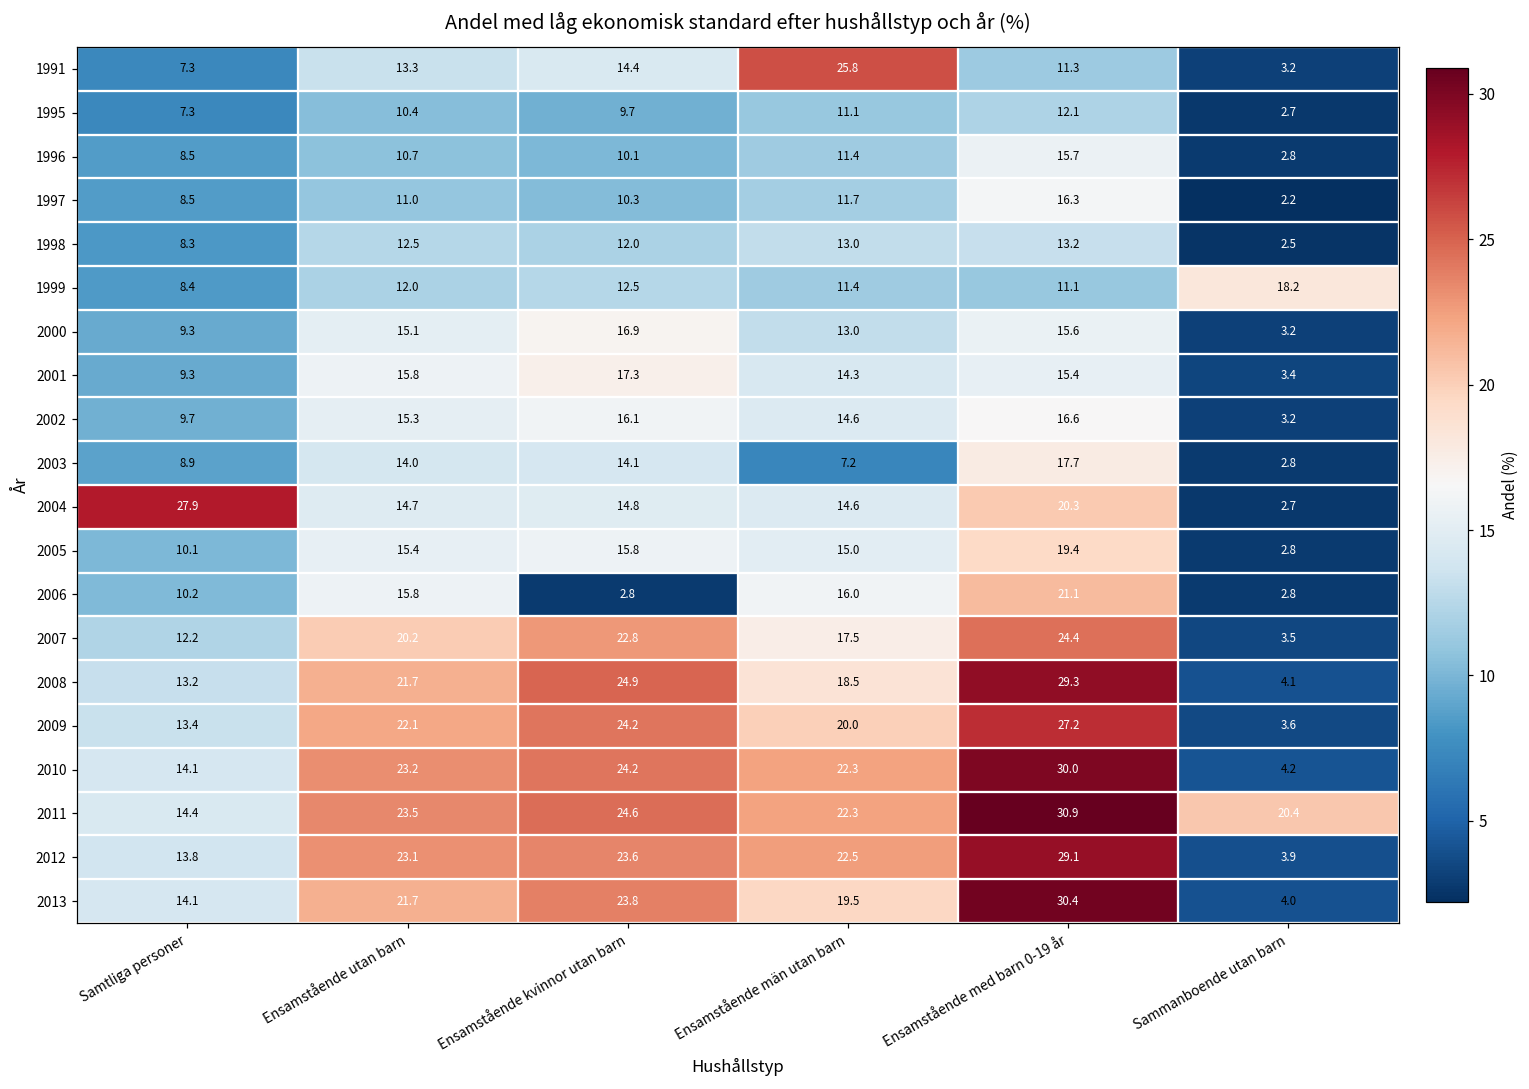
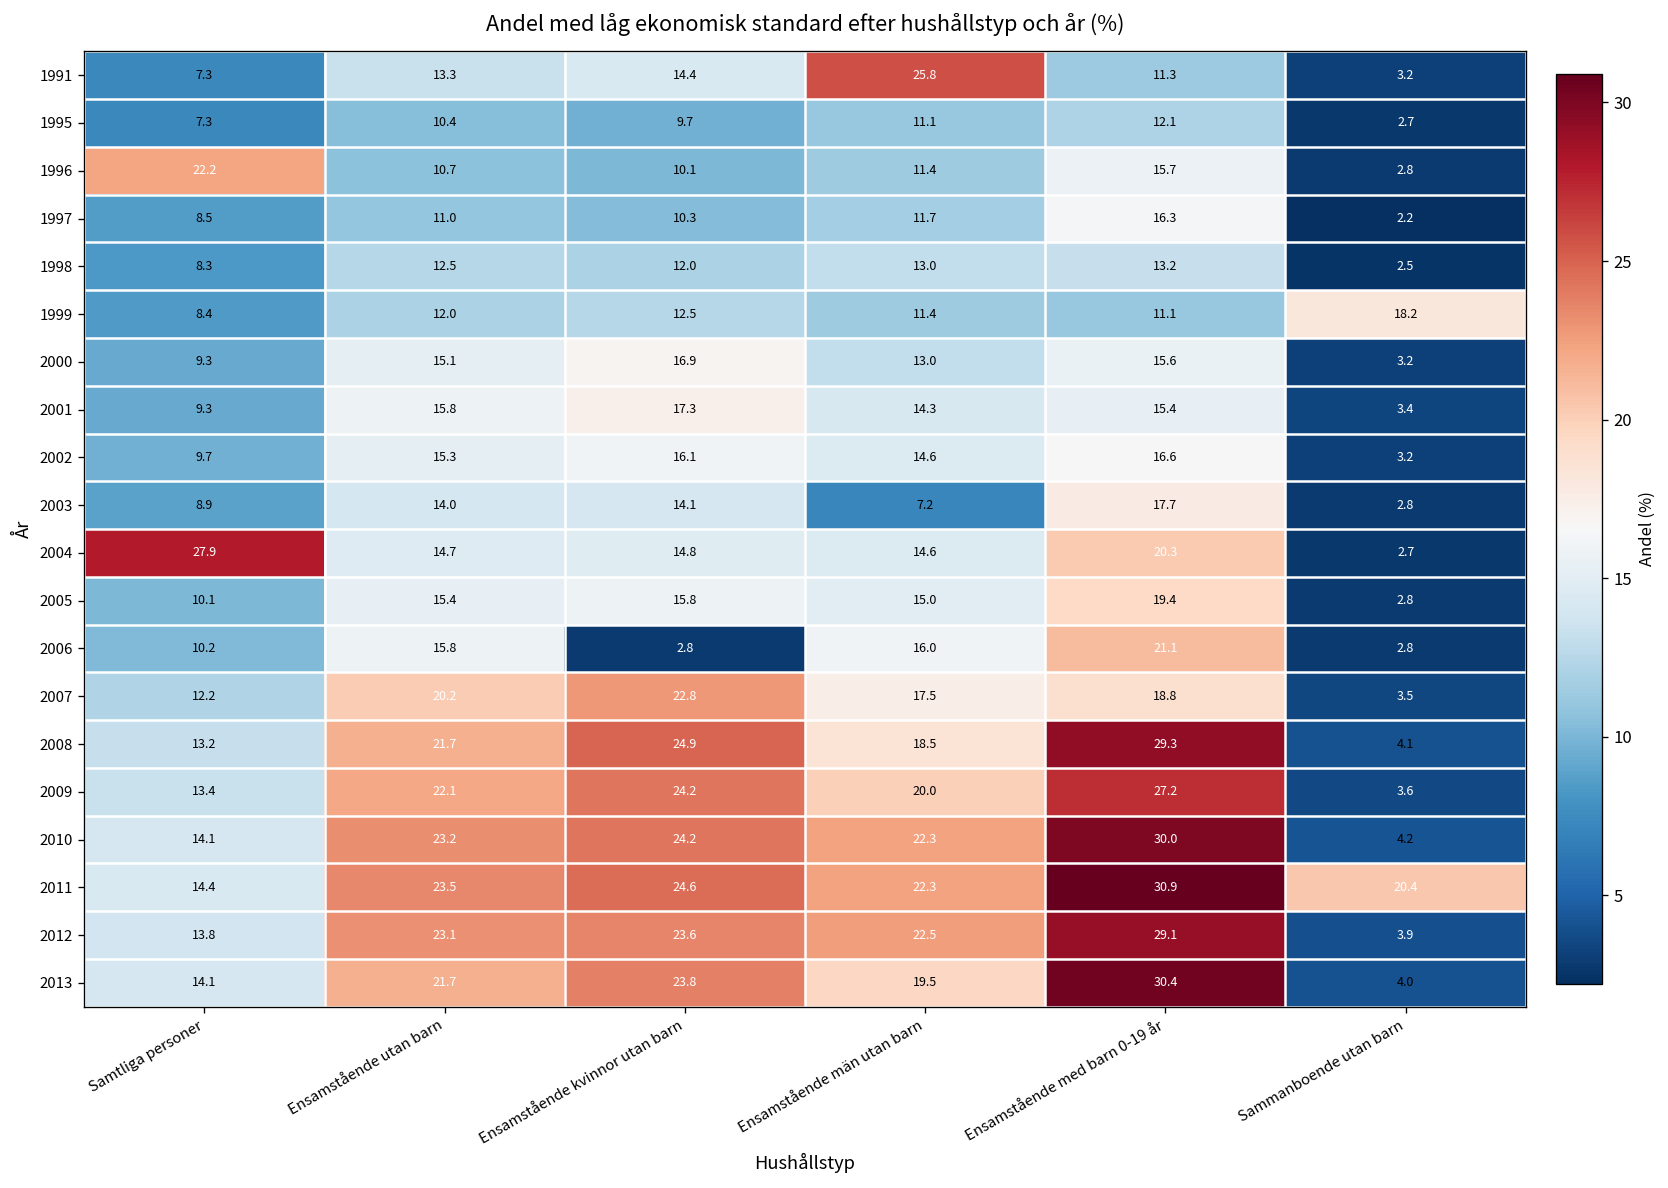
  {
    "1991": {
      "Samtliga personer": 7.3,
      "Ensamstående utan barn": 13.3,
      "Ensamstående kvinnor utan barn": 14.4,
      "Ensamstående män utan barn": 25.8,
      "Ensamstående med barn 0-19 år": 11.3,
      "Sammanboende utan barn": 3.2
    },
    "1995": {
      "Samtliga personer": 7.3,
      "Ensamstående utan barn": 10.4,
      "Ensamstående kvinnor utan barn": 9.7,
      "Ensamstående män utan barn": 11.1,
      "Ensamstående med barn 0-19 år": 12.1,
      "Sammanboende utan barn": 2.7
    },
    "1996": {
-     "Samtliga personer": 8.5,
+     "Samtliga personer": 22.2,
      "Ensamstående utan barn": 10.7,
      "Ensamstående kvinnor utan barn": 10.1,
      "Ensamstående män utan barn": 11.4,
      "Ensamstående med barn 0-19 år": 15.7,
      "Sammanboende utan barn": 2.8
    },
    "1997": {
      "Samtliga personer": 8.5,
      "Ensamstående utan barn": 11.0,
      "Ensamstående kvinnor utan barn": 10.3,
      "Ensamstående män utan barn": 11.7,
      "Ensamstående med barn 0-19 år": 16.3,
      "Sammanboende utan barn": 2.2
    },
    "1998": {
      "Samtliga personer": 8.3,
      "Ensamstående utan barn": 12.5,
      "Ensamstående kvinnor utan barn": 12.0,
      "Ensamstående män utan barn": 13.0,
      "Ensamstående med barn 0-19 år": 13.2,
      "Sammanboende utan barn": 2.5
    },
    "1999": {
      "Samtliga personer": 8.4,
      "Ensamstående utan barn": 12.0,
      "Ensamstående kvinnor utan barn": 12.5,
      "Ensamstående män utan barn": 11.4,
      "Ensamstående med barn 0-19 år": 11.1,
      "Sammanboende utan barn": 18.2
    },
    "2000": {
      "Samtliga personer": 9.3,
      "Ensamstående utan barn": 15.1,
      "Ensamstående kvinnor utan barn": 16.9,
      "Ensamstående män utan barn": 13.0,
      "Ensamstående med barn 0-19 år": 15.6,
      "Sammanboende utan barn": 3.2
    },
    "2001": {
      "Samtliga personer": 9.3,
      "Ensamstående utan barn": 15.8,
      "Ensamstående kvinnor utan barn": 17.3,
      "Ensamstående män utan barn": 14.3,
      "Ensamstående med barn 0-19 år": 15.4,
      "Sammanboende utan barn": 3.4
    },
    "2002": {
      "Samtliga personer": 9.7,
      "Ensamstående utan barn": 15.3,
      "Ensamstående kvinnor utan barn": 16.1,
      "Ensamstående män utan barn": 14.6,
      "Ensamstående med barn 0-19 år": 16.6,
      "Sammanboende utan barn": 3.2
    },
    "2003": {
      "Samtliga personer": 8.9,
      "Ensamstående utan barn": 14.0,
      "Ensamstående kvinnor utan barn": 14.1,
      "Ensamstående män utan barn": 7.2,
      "Ensamstående med barn 0-19 år": 17.7,
      "Sammanboende utan barn": 2.8
    },
    "2004": {
      "Samtliga personer": 27.9,
      "Ensamstående utan barn": 14.7,
      "Ensamstående kvinnor utan barn": 14.8,
      "Ensamstående män utan barn": 14.6,
      "Ensamstående med barn 0-19 år": 20.3,
      "Sammanboende utan barn": 2.7
    },
    "2005": {
      "Samtliga personer": 10.1,
      "Ensamstående utan barn": 15.4,
      "Ensamstående kvinnor utan barn": 15.8,
      "Ensamstående män utan barn": 15.0,
      "Ensamstående med barn 0-19 år": 19.4,
      "Sammanboende utan barn": 2.8
    },
    "2006": {
      "Samtliga personer": 10.2,
      "Ensamstående utan barn": 15.8,
      "Ensamstående kvinnor utan barn": 2.8,
      "Ensamstående män utan barn": 16.0,
      "Ensamstående med barn 0-19 år": 21.1,
      "Sammanboende utan barn": 2.8
    },
    "2007": {
      "Samtliga personer": 12.2,
      "Ensamstående utan barn": 20.2,
      "Ensamstående kvinnor utan barn": 22.8,
      "Ensamstående män utan barn": 17.5,
-     "Ensamstående med barn 0-19 år": 24.4,
+     "Ensamstående med barn 0-19 år": 18.8,
      "Sammanboende utan barn": 3.5
    },
    "2008": {
      "Samtliga personer": 13.2,
      "Ensamstående utan barn": 21.7,
      "Ensamstående kvinnor utan barn": 24.9,
      "Ensamstående män utan barn": 18.5,
      "Ensamstående med barn 0-19 år": 29.3,
      "Sammanboende utan barn": 4.1
    },
    "2009": {
      "Samtliga personer": 13.4,
      "Ensamstående utan barn": 22.1,
      "Ensamstående kvinnor utan barn": 24.2,
      "Ensamstående män utan barn": 20.0,
      "Ensamstående med barn 0-19 år": 27.2,
      "Sammanboende utan barn": 3.6
    },
    "2010": {
      "Samtliga personer": 14.1,
      "Ensamstående utan barn": 23.2,
      "Ensamstående kvinnor utan barn": 24.2,
      "Ensamstående män utan barn": 22.3,
      "Ensamstående med barn 0-19 år": 30.0,
      "Sammanboende utan barn": 4.2
    },
    "2011": {
      "Samtliga personer": 14.4,
      "Ensamstående utan barn": 23.5,
      "Ensamstående kvinnor utan barn": 24.6,
      "Ensamstående män utan barn": 22.3,
      "Ensamstående med barn 0-19 år": 30.9,
      "Sammanboende utan barn": 20.4
    },
    "2012": {
      "Samtliga personer": 13.8,
      "Ensamstående utan barn": 23.1,
      "Ensamstående kvinnor utan barn": 23.6,
      "Ensamstående män utan barn": 22.5,
      "Ensamstående med barn 0-19 år": 29.1,
      "Sammanboende utan barn": 3.9
    },
    "2013": {
      "Samtliga personer": 14.1,
      "Ensamstående utan barn": 21.7,
      "Ensamstående kvinnor utan barn": 23.8,
      "Ensamstående män utan barn": 19.5,
      "Ensamstående med barn 0-19 år": 30.4,
      "Sammanboende utan barn": 4.0
    }
  }
